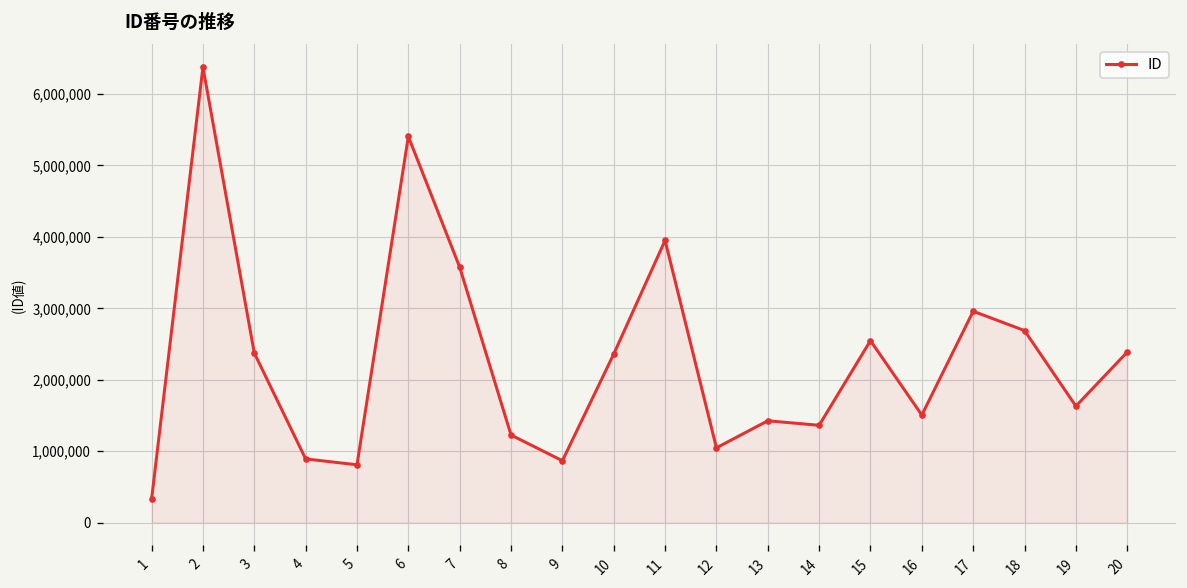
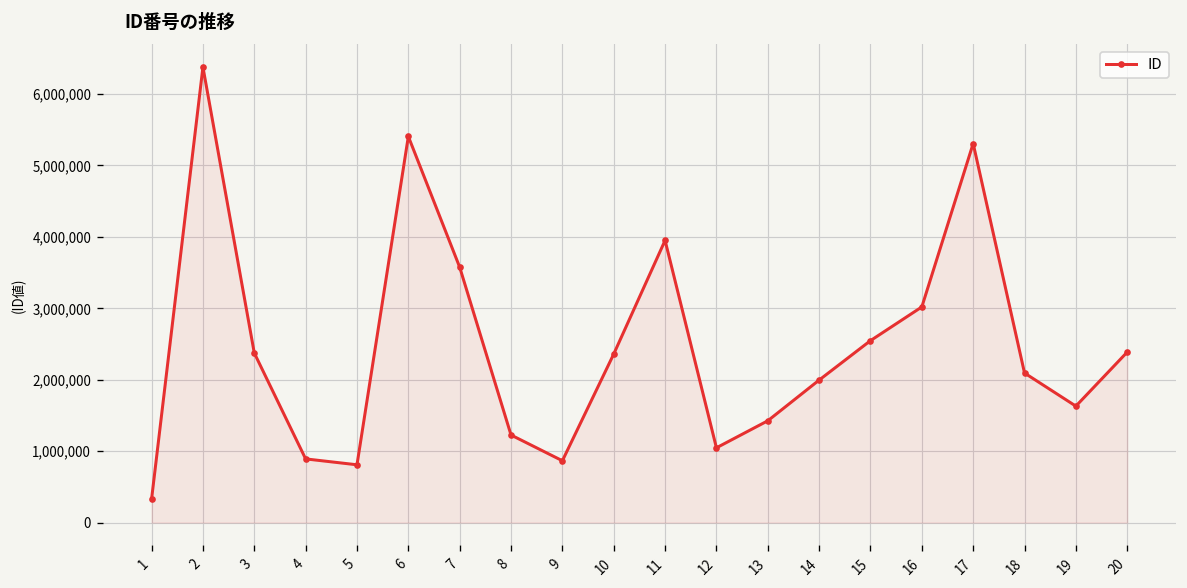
  {
    "1": "300,000",
    "2": "6,400,000",
    "3": "2,400,000",
    "4": "900,000",
    "5": "800,000",
    "6": "5,400,000",
    "7": "3,600,000",
    "8": "1,200,000",
    "9": "900,000",
    "10": "2,400,000",
    "11": "4,000,000",
    "12": "1,000,000",
    "13": "1,400,000",
-   "14": "1,400,000",
+   "14": "2,000,000",
    "15": "2,500,000",
-   "16": "1,500,000",
-   "17": "3,000,000",
-   "18": "2,700,000",
+   "16": "3,000,000",
+   "17": "5,300,000",
+   "18": "2,100,000",
    "19": "1,600,000",
    "20": "2,400,000"
  }
